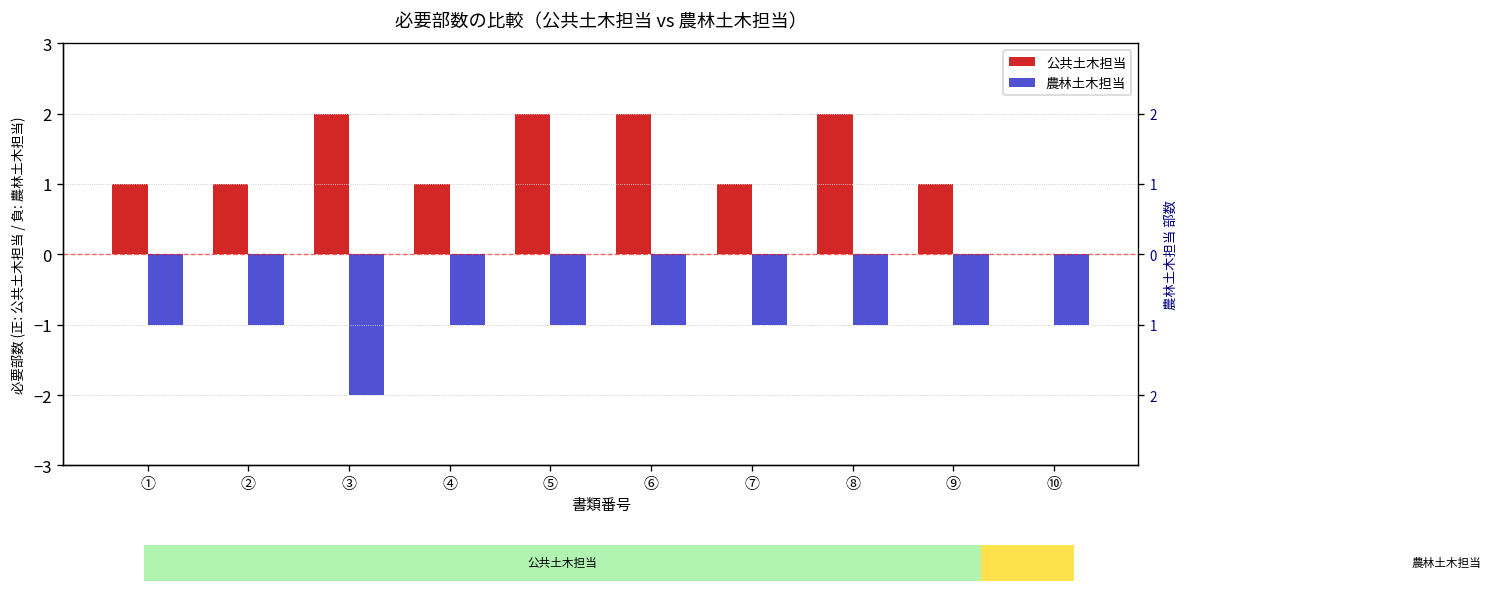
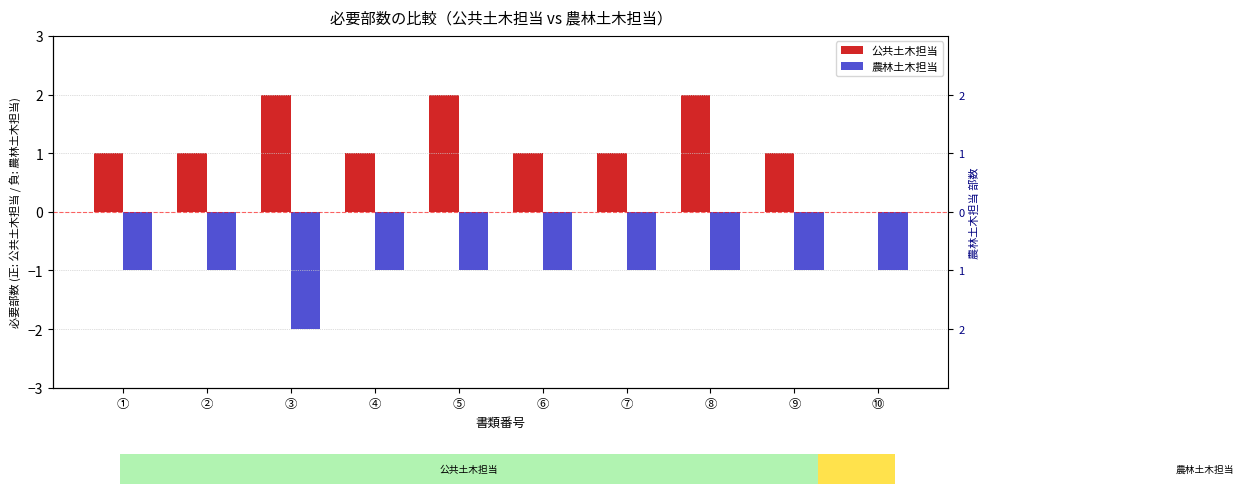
  {
    "公共土木担当": {
      "①": 1,
      "②": 1,
      "③": 2,
      "④": 1,
      "⑤": 2,
-     "⑥": 2,
+     "⑥": 1,
      "⑦": 1,
      "⑧": 2,
      "⑨": 1,
      "⑩": 0
    },
    "農林土木担当": {
      "①": -1,
      "②": -1,
      "③": -2,
      "④": -1,
      "⑤": -1,
      "⑥": -1,
      "⑦": -1,
      "⑧": -1,
      "⑨": -1,
      "⑩": -1
    }
  }
